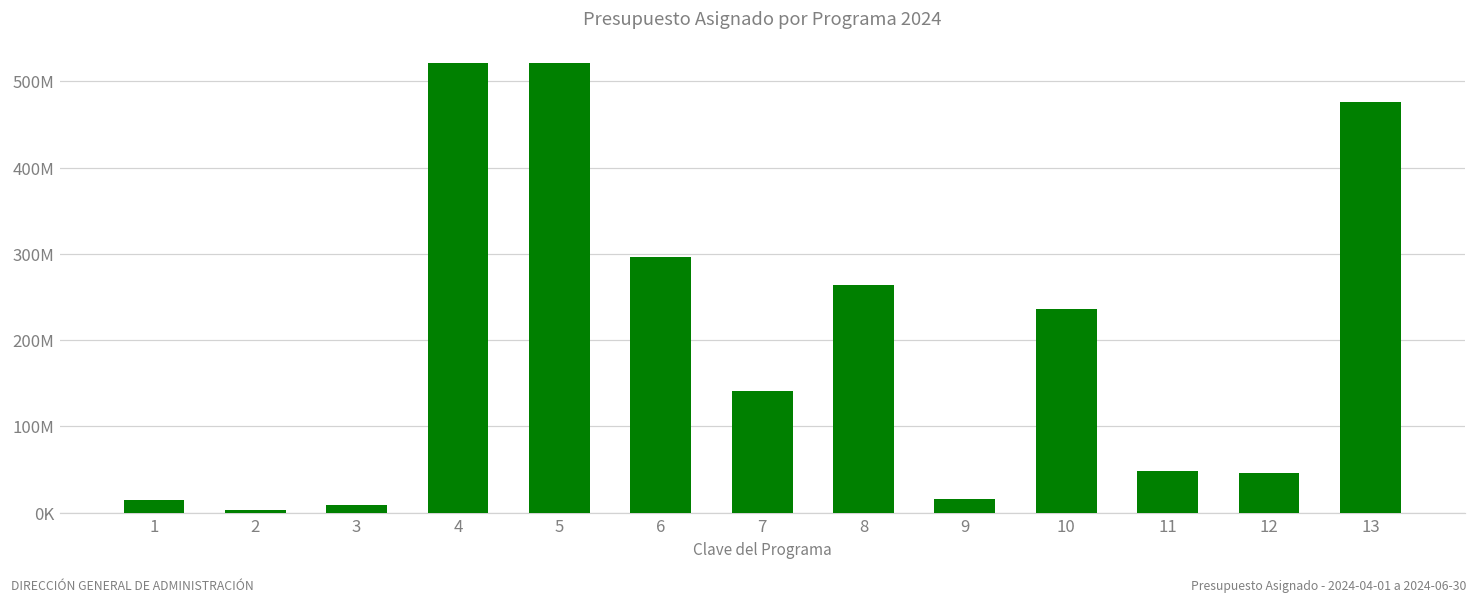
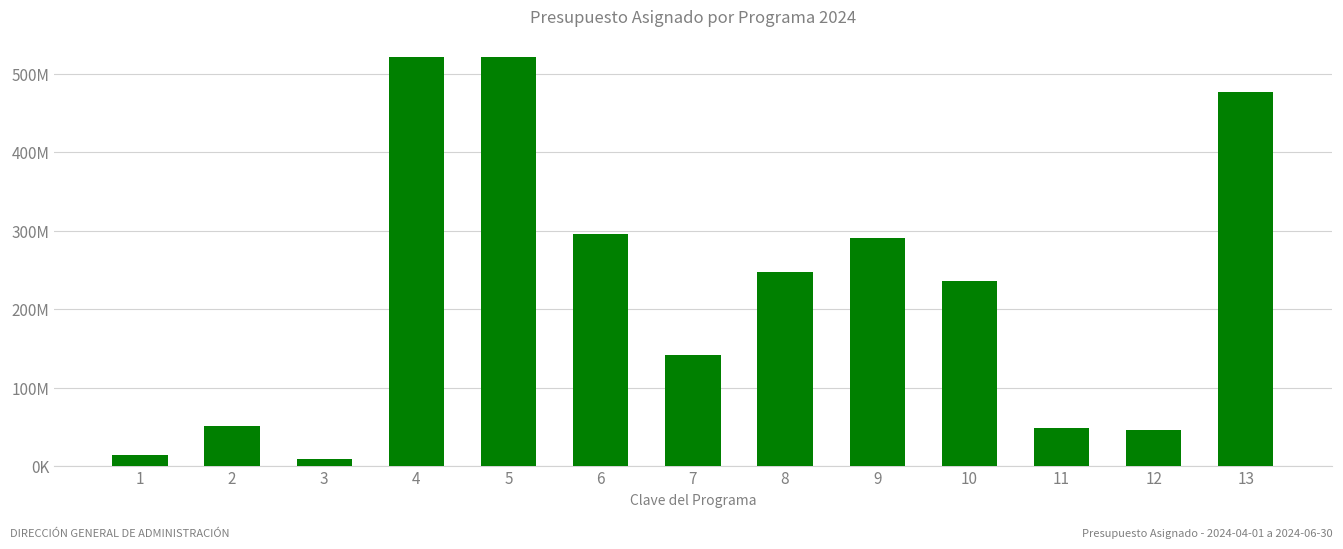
  {
    "1": 10000000,
-   "2": 0,
+   "2": 50000000,
    "3": 10000000,
    "4": 520000000,
    "5": 520000000,
    "6": 300000000,
    "7": 140000000,
-   "8": 260000000,
-   "9": 20000000,
+   "8": 250000000,
+   "9": 290000000,
    "10": 240000000,
    "11": 50000000,
    "12": 50000000,
    "13": 480000000
  }
